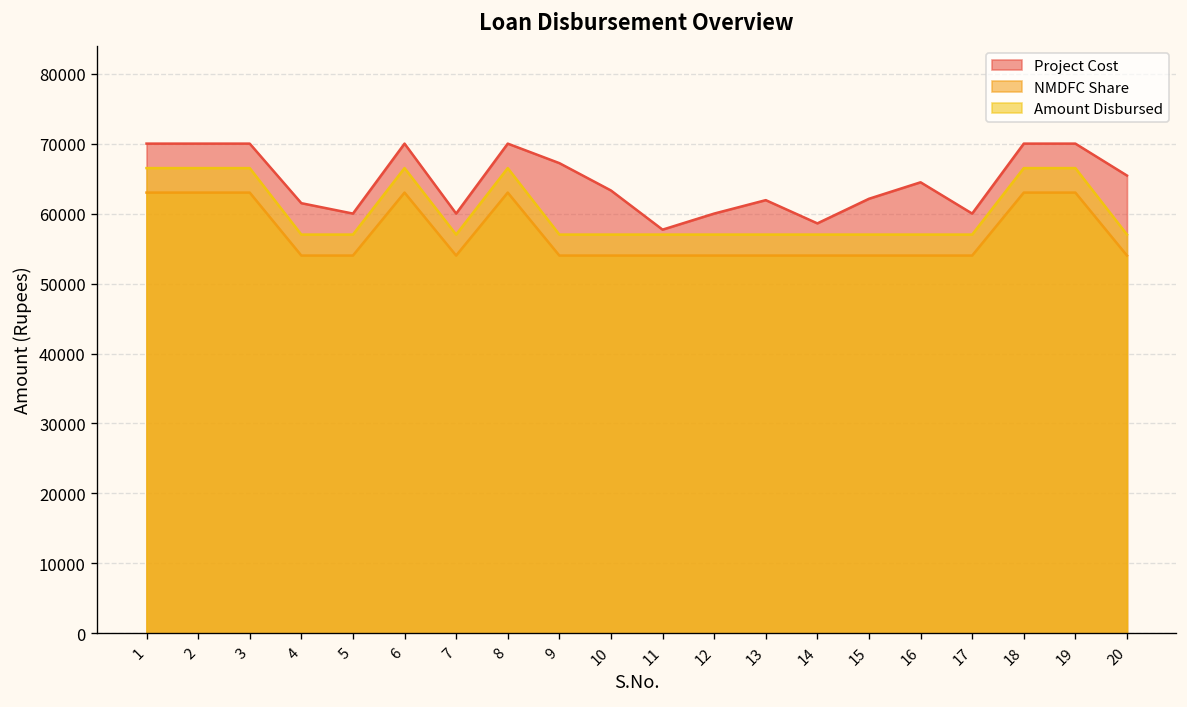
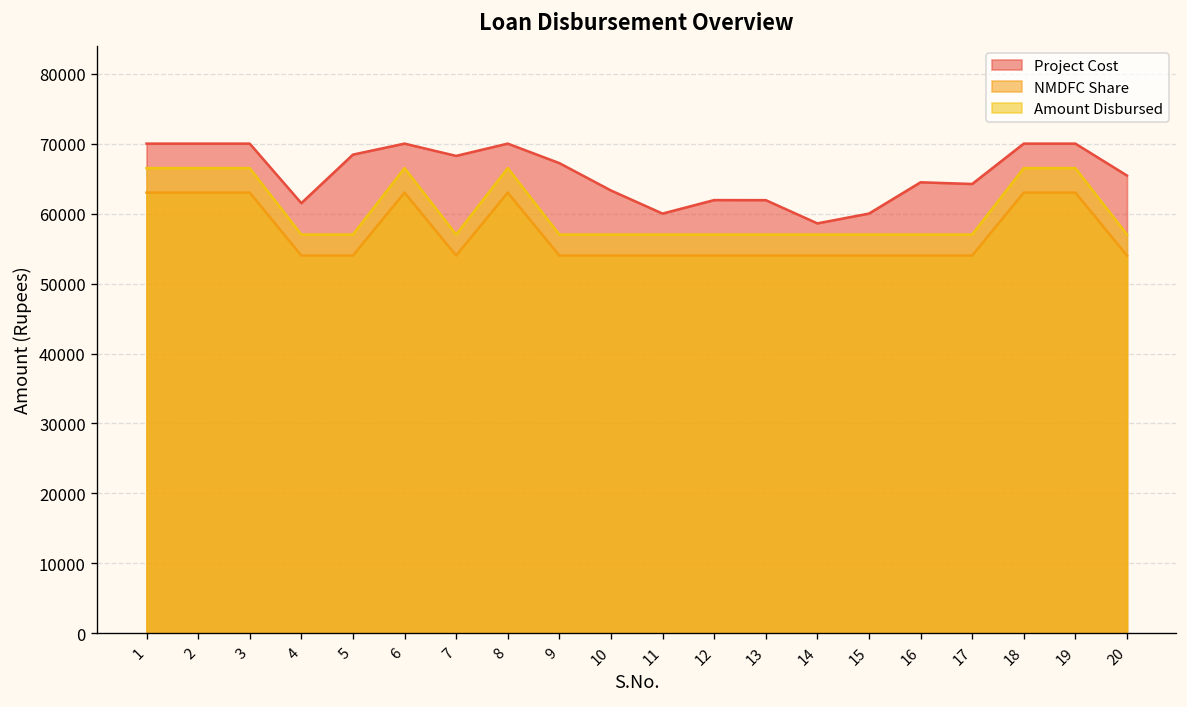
  {
    "Project Cost": {
      "1": 70000,
      "2": 70000,
      "3": 70000,
      "4": 61000,
-     "5": 60000,
+     "5": 68000,
      "6": 70000,
-     "7": 60000,
+     "7": 68000,
      "8": 70000,
      "9": 67000,
      "10": 63000,
-     "11": 58000,
-     "12": 60000,
+     "11": 60000,
+     "12": 62000,
      "13": 62000,
      "14": 59000,
-     "15": 62000,
+     "15": 60000,
      "16": 64000,
-     "17": 60000,
+     "17": 64000,
      "18": 70000,
      "19": 70000,
      "20": 65000
    }
  }
